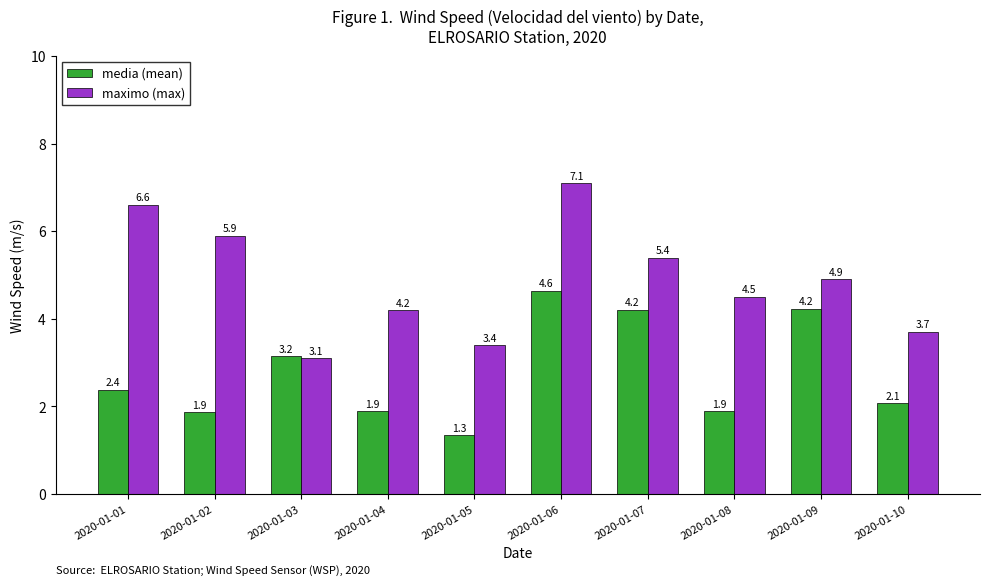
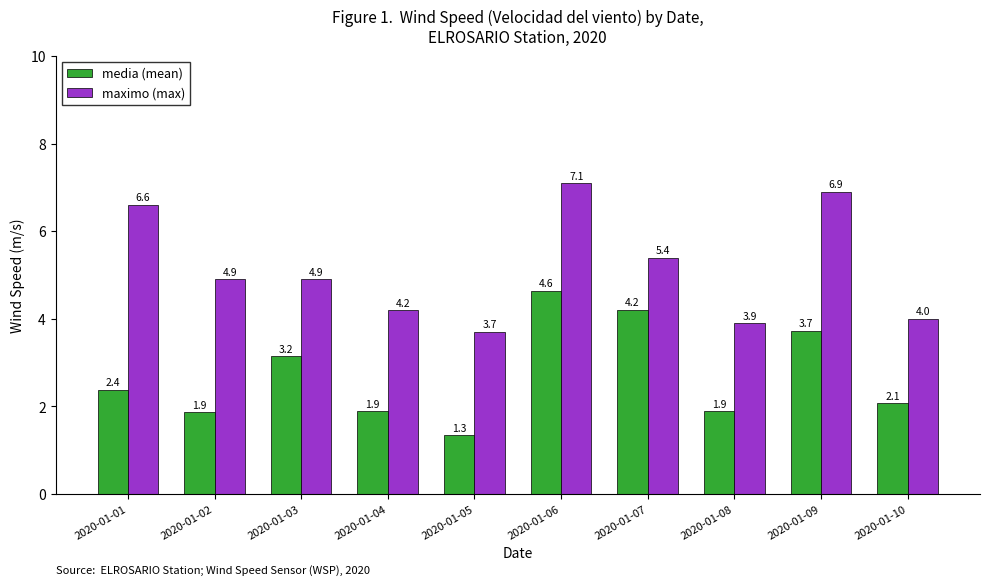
  {
    "media (mean)": {
      "2020-01-01": 2.4,
      "2020-01-02": 1.9,
      "2020-01-03": 3.2,
      "2020-01-04": 1.9,
      "2020-01-05": 1.3,
      "2020-01-06": 4.6,
      "2020-01-07": 4.2,
      "2020-01-08": 1.9,
-     "2020-01-09": 4.2,
+     "2020-01-09": 3.7,
      "2020-01-10": 2.1
    },
    "maximo (max)": {
      "2020-01-01": 6.6,
-     "2020-01-02": 5.9,
-     "2020-01-03": 3.1,
+     "2020-01-02": 4.9,
+     "2020-01-03": 4.9,
      "2020-01-04": 4.2,
-     "2020-01-05": 3.4,
+     "2020-01-05": 3.7,
      "2020-01-06": 7.1,
      "2020-01-07": 5.4,
-     "2020-01-08": 4.5,
-     "2020-01-09": 4.9,
-     "2020-01-10": 3.7
+     "2020-01-08": 3.9,
+     "2020-01-09": 6.9,
+     "2020-01-10": 4.0
    }
  }
